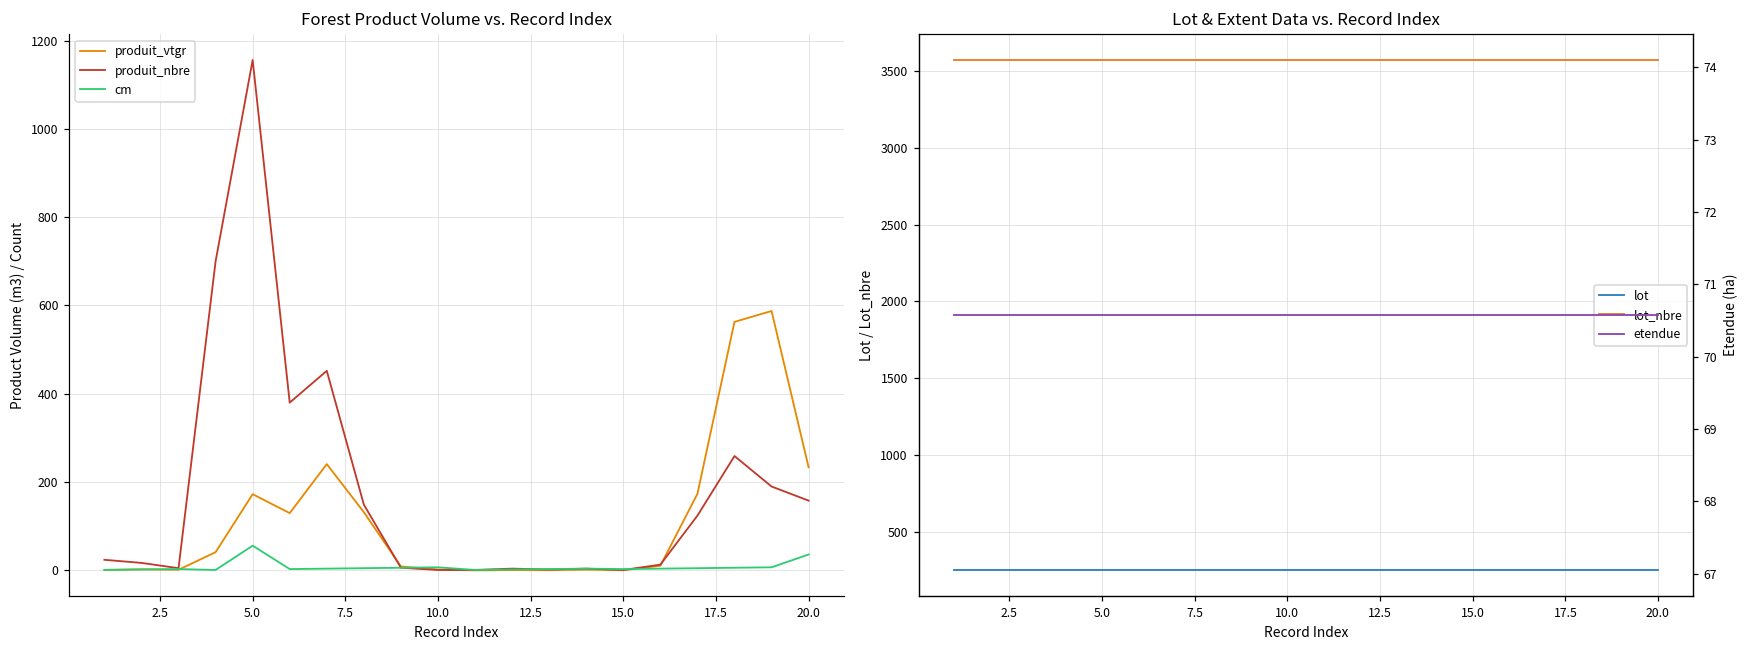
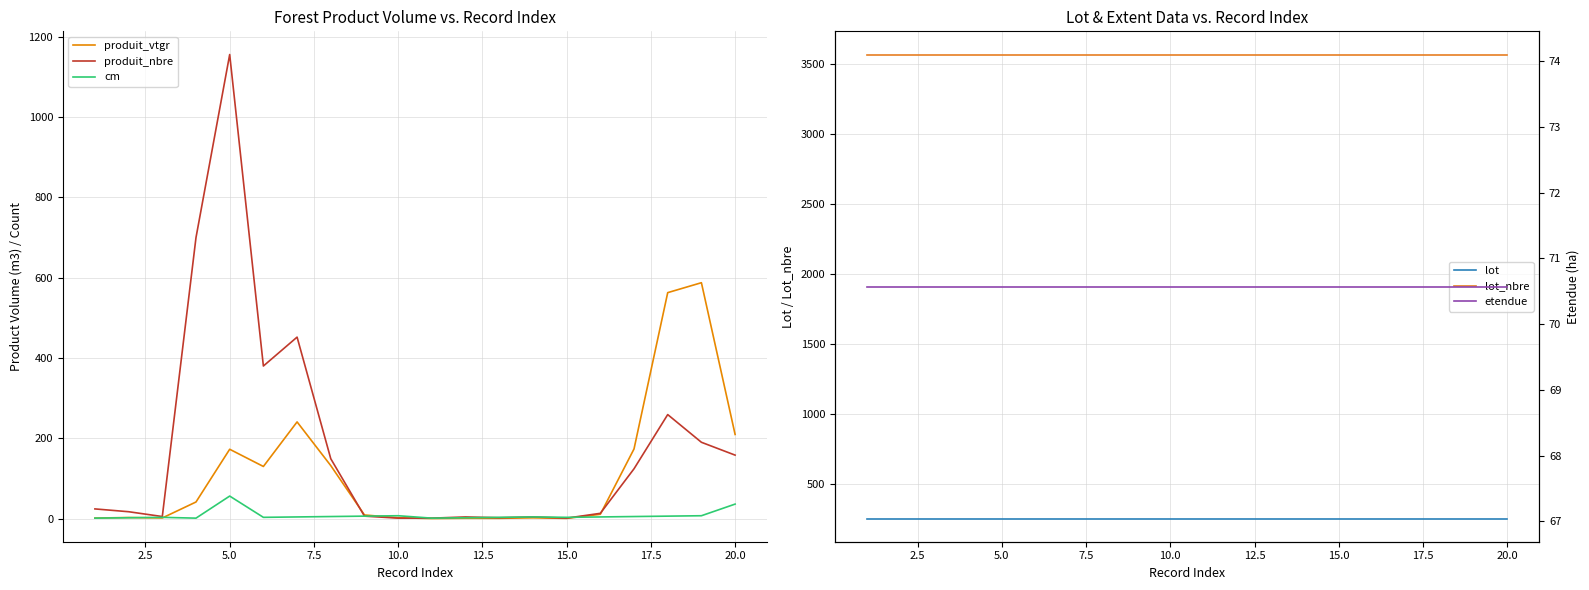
  {
    "Forest Product Volume vs. Record Index": {
      "produit_vtgr": {
        "5.0": 170,
-       "20.0": 230
+       "20.0": 210
      },
      "produit_nbre": {
        "5.0": 1160,
        "20.0": 160
      },
      "cm": {
        "5.0": 60,
        "20.0": 40
      }
    }
  }
